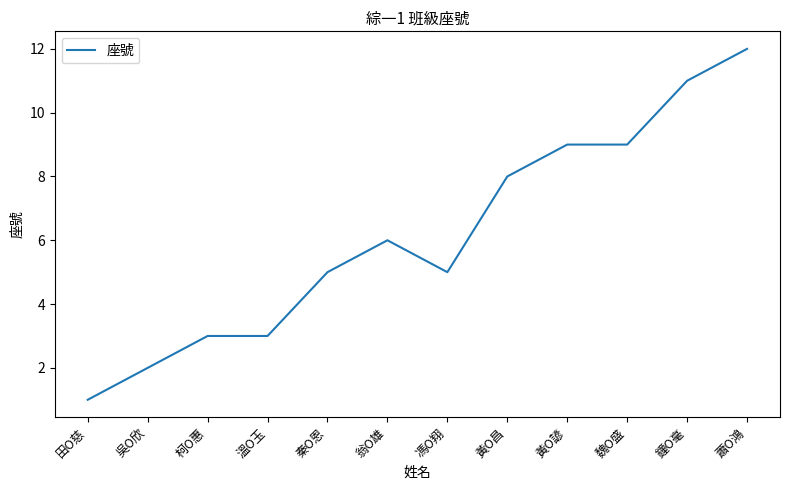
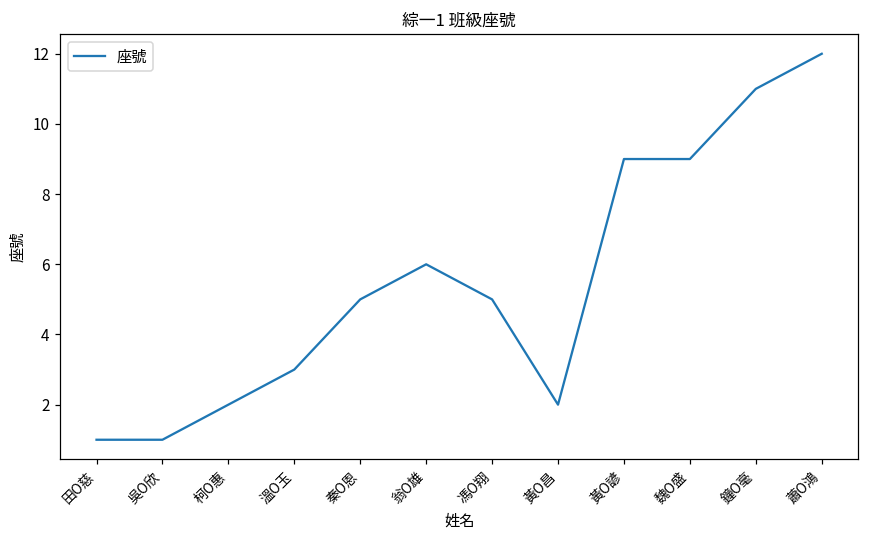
  {
    "田O慈": 1,
-   "吳O欣": 2,
-   "柯O惠": 3,
+   "吳O欣": 1,
+   "柯O惠": 2,
    "溫O玉": 3,
    "秦O恩": 5,
    "翁O雄": 6,
    "馮O翔": 5,
-   "黃O昌": 8,
+   "黃O昌": 2,
    "黃O諺": 9,
    "魏O盛": 9,
    "鐘O毫": 11,
    "蕭O鴻": 12
  }
